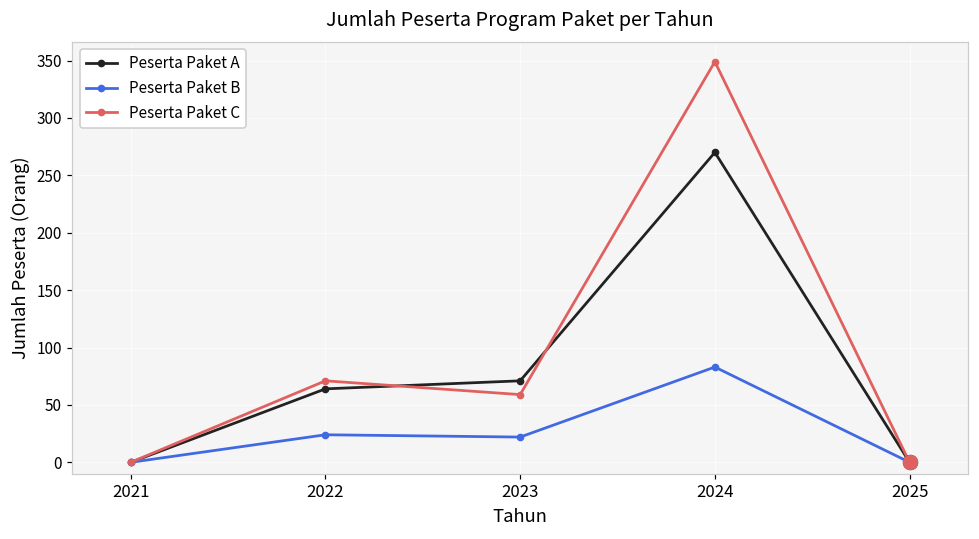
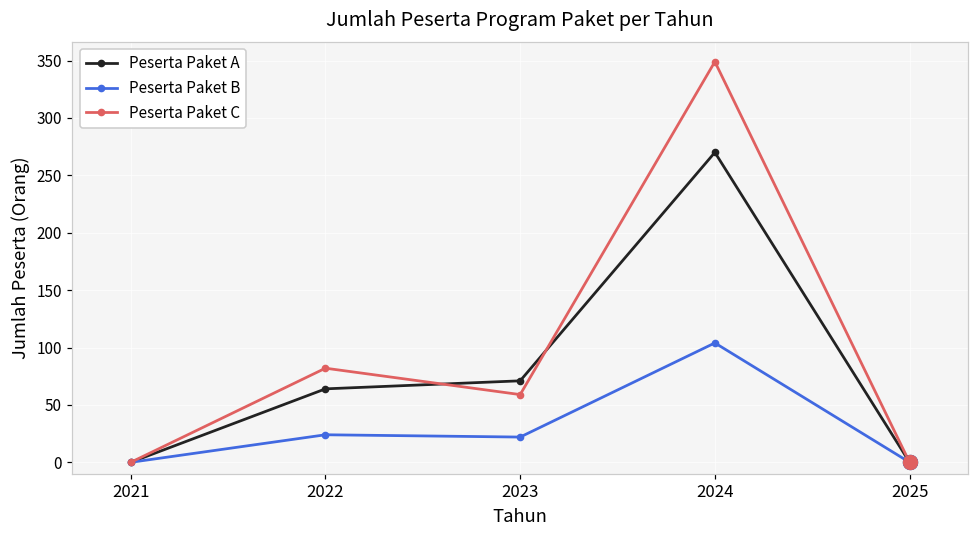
  {
    "Peserta Paket B": {
      "2022": 24,
      "2023": 22,
-     "2024": 83
+     "2024": 104
    },
    "Peserta Paket C": {
-     "2022": 71,
+     "2022": 82,
      "2023": 59,
      "2024": 349
    }
  }
